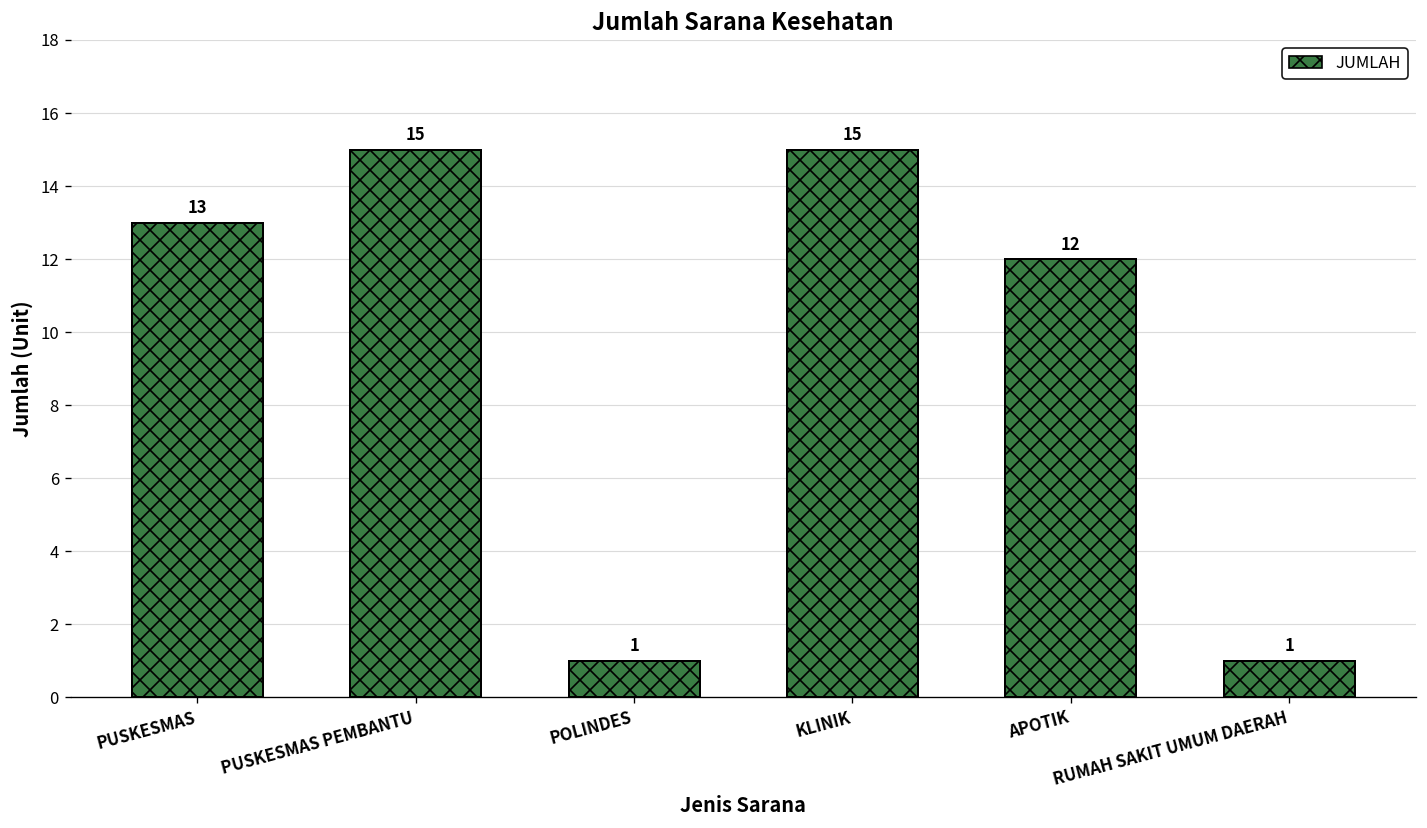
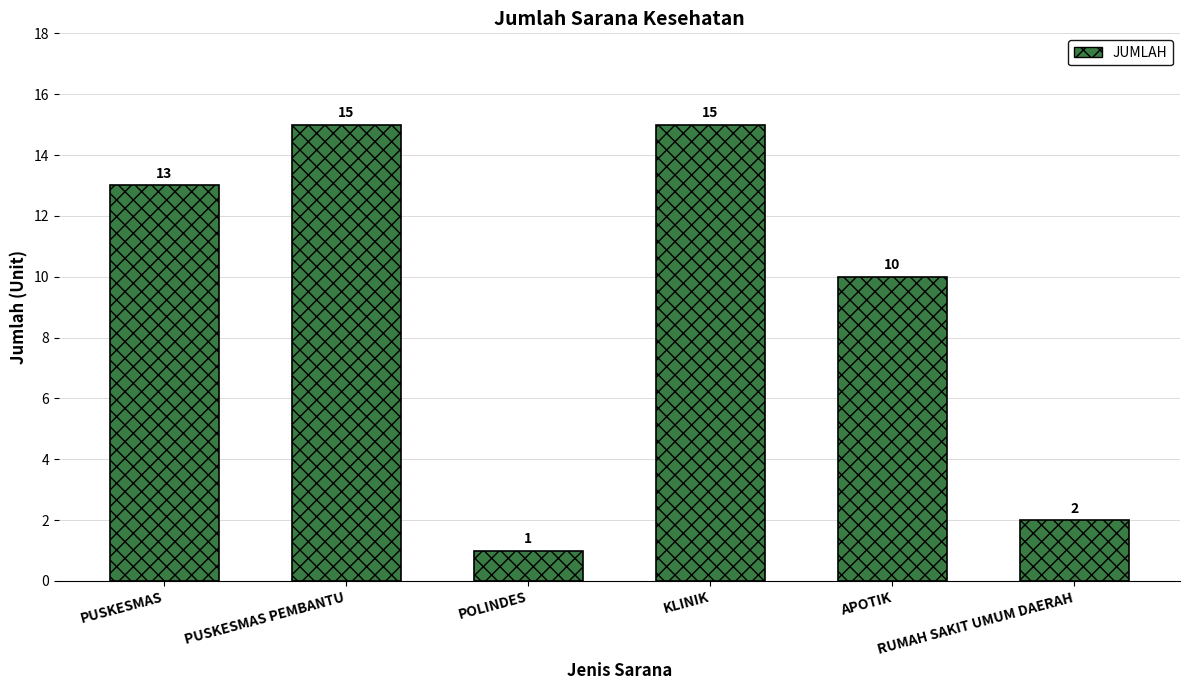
  {
    "PUSKESMAS": 13,
    "PUSKESMAS PEMBANTU": 15,
    "POLINDES": 1,
    "KLINIK": 15,
-   "APOTIK": 12,
-   "RUMAH SAKIT UMUM DAERAH": 1
+   "APOTIK": 10,
+   "RUMAH SAKIT UMUM DAERAH": 2
  }
